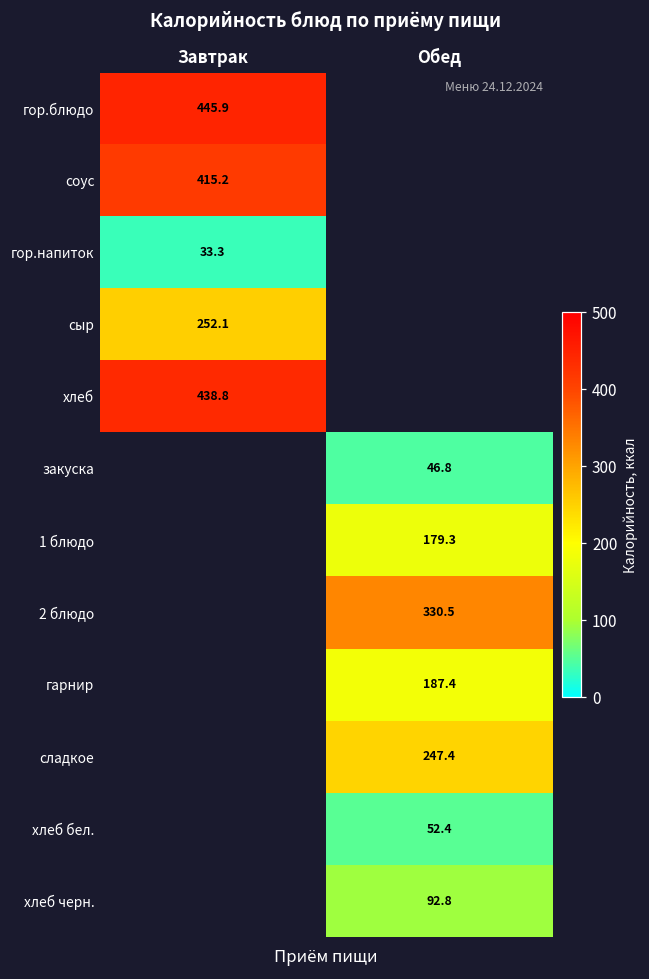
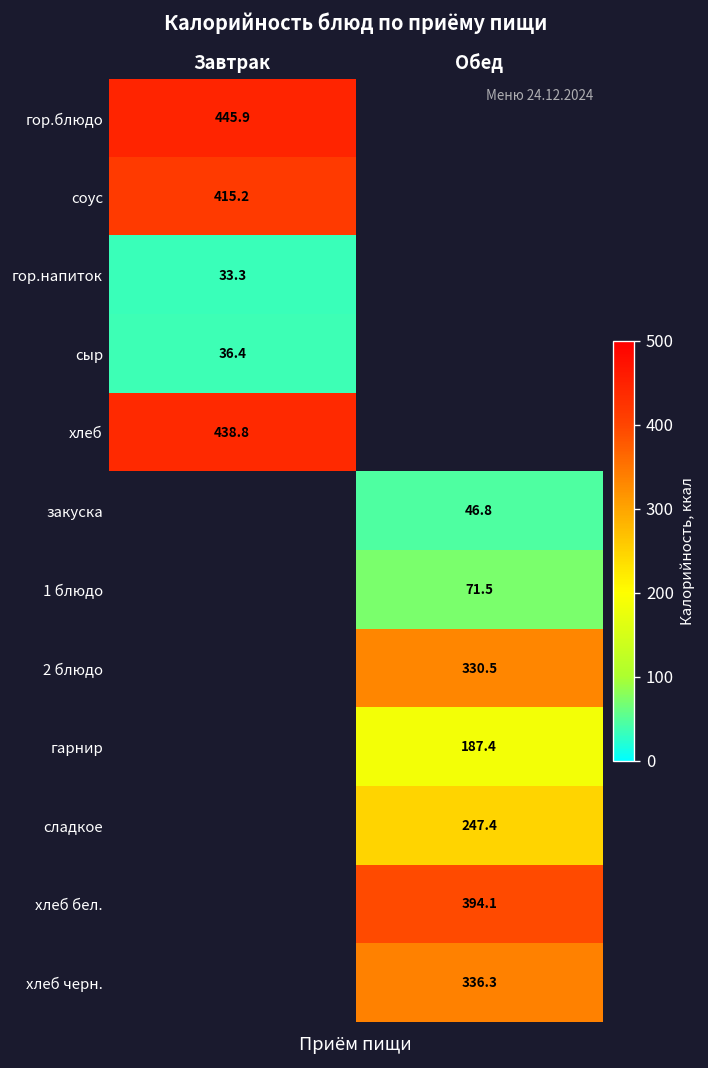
  {
    "гор.блюдо": {
      "Завтрак": 445.9
    },
    "соус": {
      "Завтрак": 415.2
    },
    "гор.напиток": {
      "Завтрак": 33.3
    },
    "сыр": {
-     "Завтрак": 252.1
+     "Завтрак": 36.4
    },
    "хлеб": {
      "Завтрак": 438.8
    },
    "закуска": {
      "Обед": 46.8
    },
    "1 блюдо": {
-     "Обед": 179.3
+     "Обед": 71.5
    },
    "2 блюдо": {
      "Обед": 330.5
    },
    "гарнир": {
      "Обед": 187.4
    },
    "сладкое": {
      "Обед": 247.4
    },
    "хлеб бел.": {
-     "Обед": 52.4
+     "Обед": 394.1
    },
    "хлеб черн.": {
-     "Обед": 92.8
+     "Обед": 336.3
    }
  }
